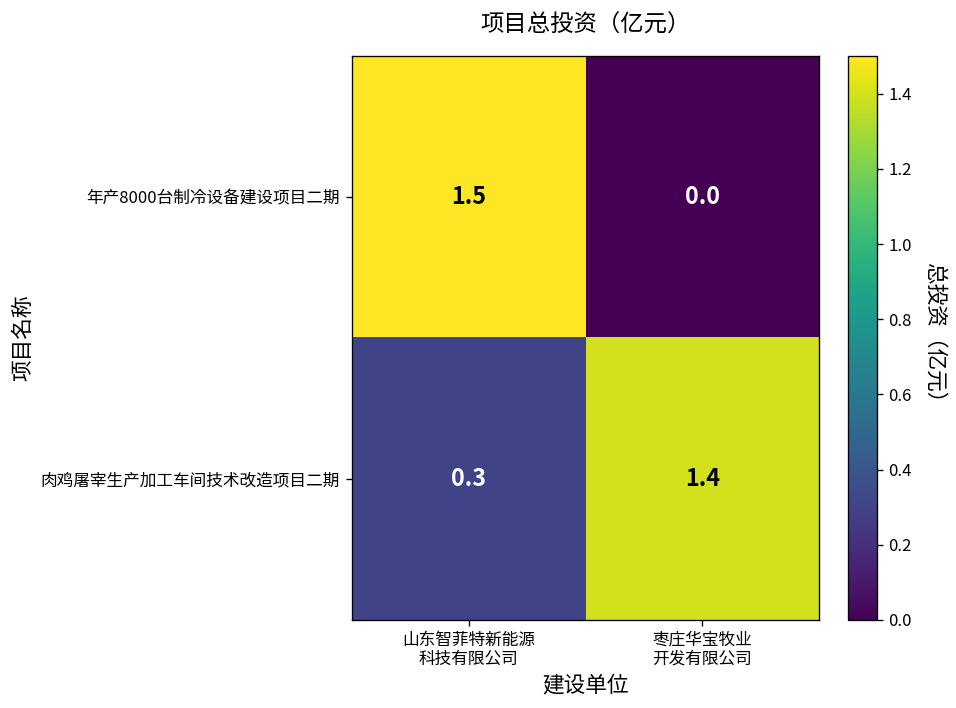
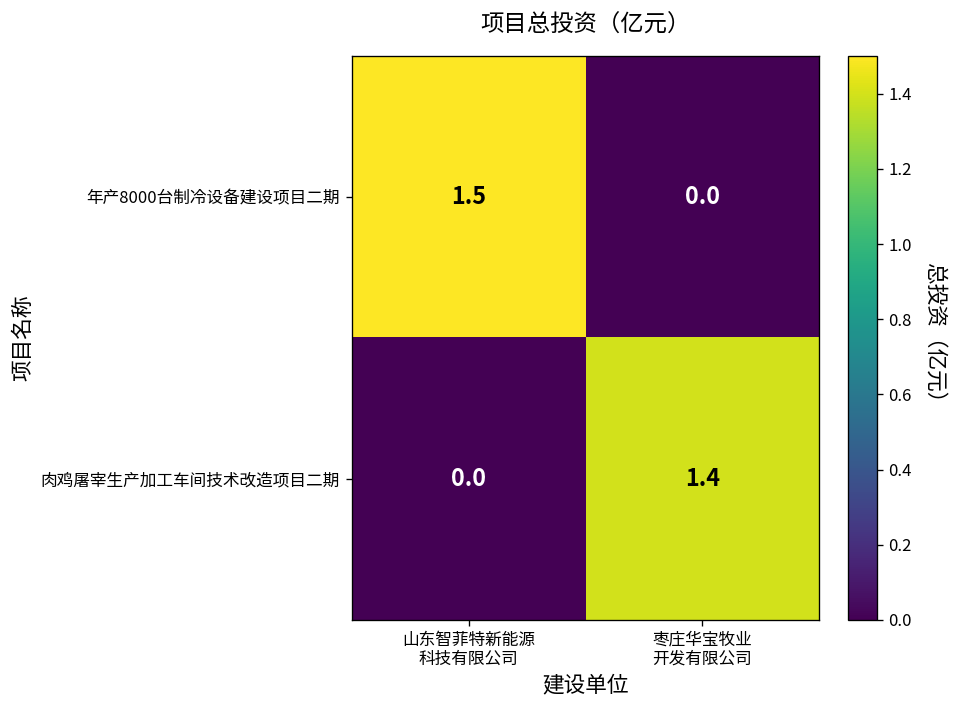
  {
    "年产8000台制冷设备建设项目二期": {
      "山东智菲特新能源 科技有限公司": 1.5,
      "枣庄华宝牧业 开发有限公司": 0.0
    },
    "肉鸡屠宰生产加工车间技术改造项目二期": {
-     "山东智菲特新能源 科技有限公司": 0.3,
+     "山东智菲特新能源 科技有限公司": 0.0,
      "枣庄华宝牧业 开发有限公司": 1.4
    }
  }
